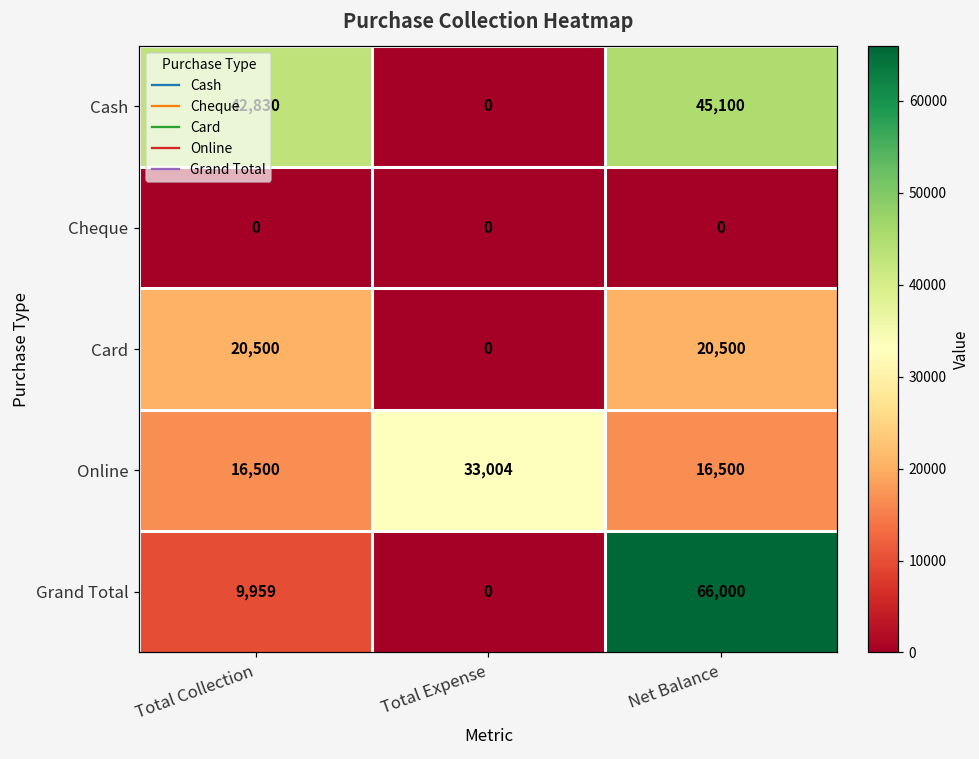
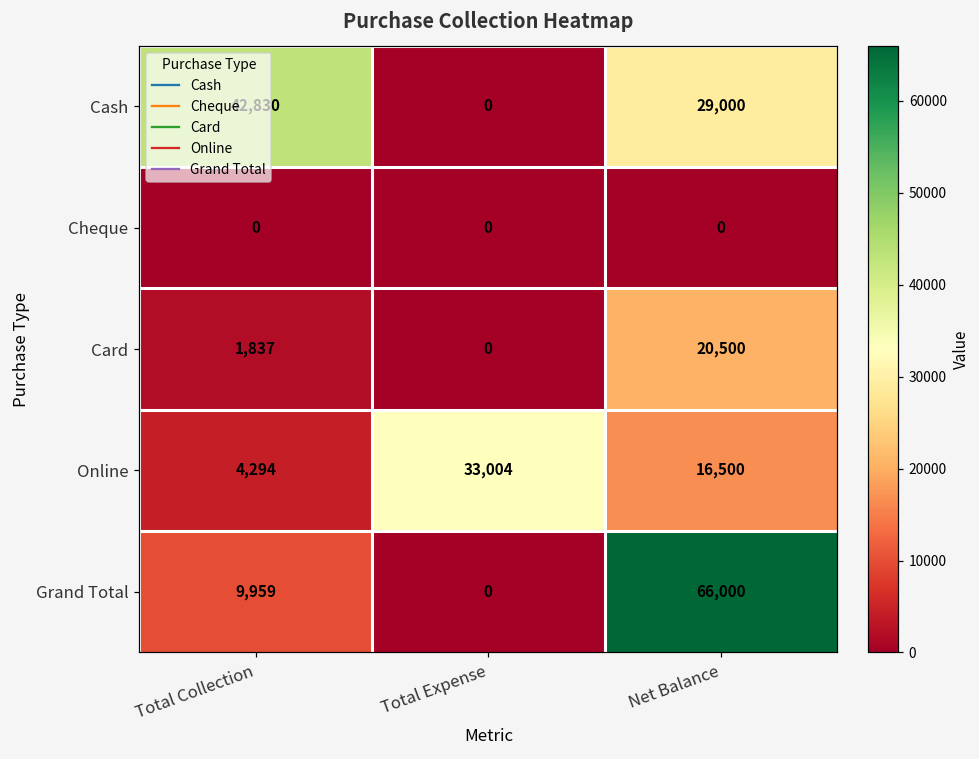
  {
    "Cash": {
      "Total Expense": "0",
-     "Net Balance": "45,100"
+     "Net Balance": "29,000"
    },
    "Cheque": {
      "Total Collection": "0",
      "Total Expense": "0",
      "Net Balance": "0"
    },
    "Card": {
-     "Total Collection": "20,500",
+     "Total Collection": "1,837",
      "Total Expense": "0",
      "Net Balance": "20,500"
    },
    "Online": {
-     "Total Collection": "16,500",
+     "Total Collection": "4,294",
      "Total Expense": "33,004",
      "Net Balance": "16,500"
    },
    "Grand Total": {
      "Total Collection": "9,959",
      "Total Expense": "0",
      "Net Balance": "66,000"
    }
  }
